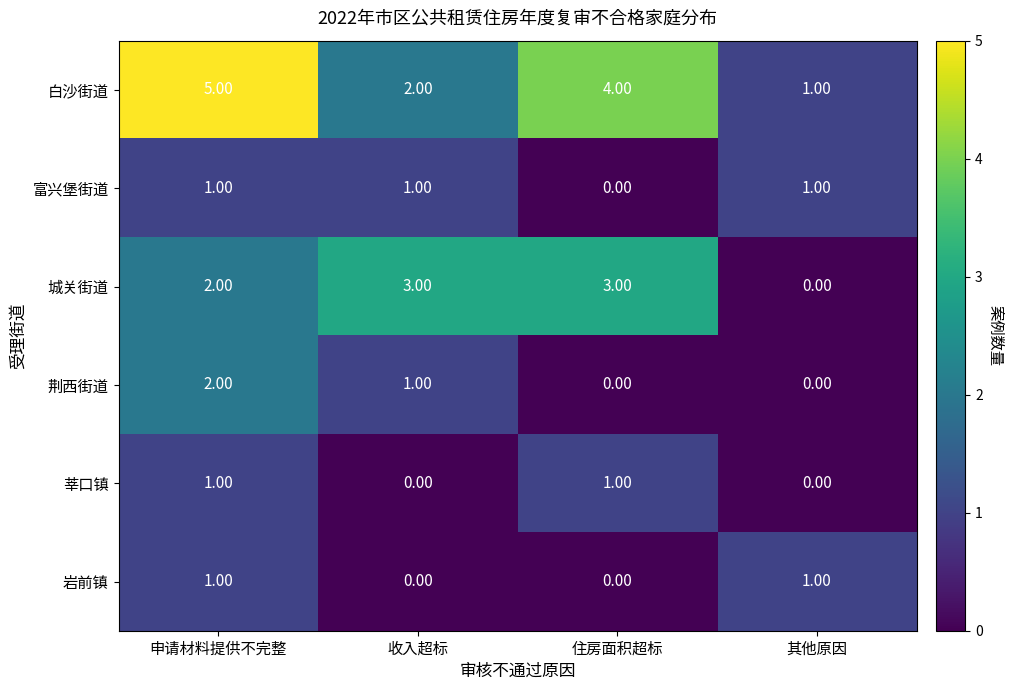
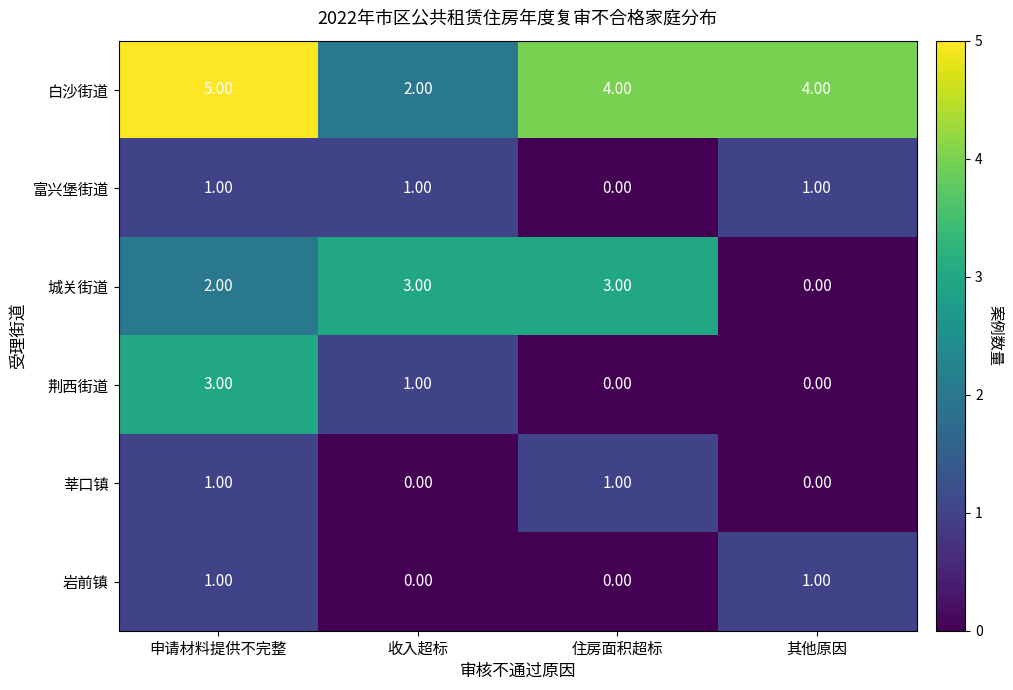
  {
    "白沙街道": {
      "申请材料提供不完整": 5.00,
      "收入超标": 2.00,
      "住房面积超标": 4.00,
-     "其他原因": 1.00
+     "其他原因": 4.00
    },
    "富兴堡街道": {
      "申请材料提供不完整": 1.00,
      "收入超标": 1.00,
      "住房面积超标": 0.00,
      "其他原因": 1.00
    },
    "城关街道": {
      "申请材料提供不完整": 2.00,
      "收入超标": 3.00,
      "住房面积超标": 3.00,
      "其他原因": 0.00
    },
    "荆西街道": {
-     "申请材料提供不完整": 2.00,
+     "申请材料提供不完整": 3.00,
      "收入超标": 1.00,
      "住房面积超标": 0.00,
      "其他原因": 0.00
    },
    "莘口镇": {
      "申请材料提供不完整": 1.00,
      "收入超标": 0.00,
      "住房面积超标": 1.00,
      "其他原因": 0.00
    },
    "岩前镇": {
      "申请材料提供不完整": 1.00,
      "收入超标": 0.00,
      "住房面积超标": 0.00,
      "其他原因": 1.00
    }
  }
